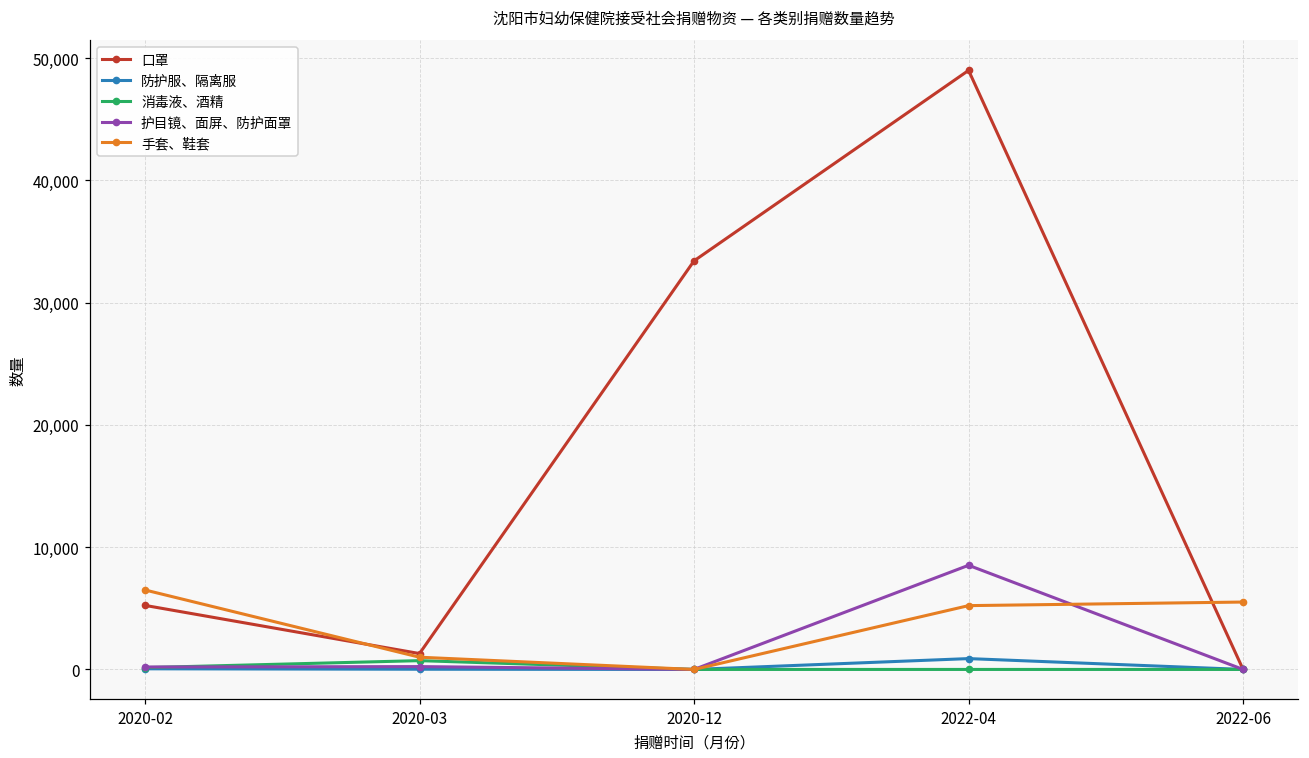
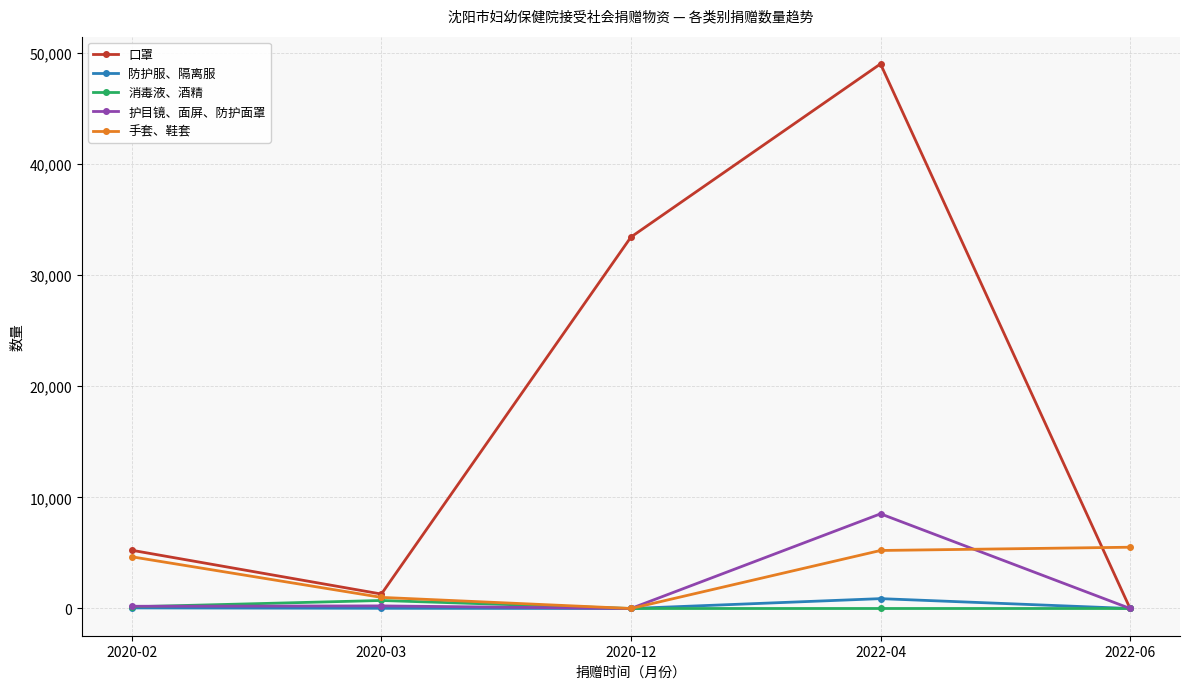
  {
    "口罩": {
      "2020-02": "5,200",
      "2020-03": "1,300",
      "2020-12": "33,400",
      "2022-04": "49,000"
    },
    "防护服、隔离服": {
      "2022-04": "900"
    },
    "消毒液、酒精": {
      "2020-03": "700",
      "2022-04": "0"
    },
    "护目镜、面屏、防护面罩": {
      "2022-04": "8,500"
    },
    "手套、鞋套": {
-     "2020-02": "6,500",
+     "2020-02": "4,700",
      "2020-03": "1,000",
      "2022-04": "5,200",
      "2022-06": "5,500"
    }
  }
